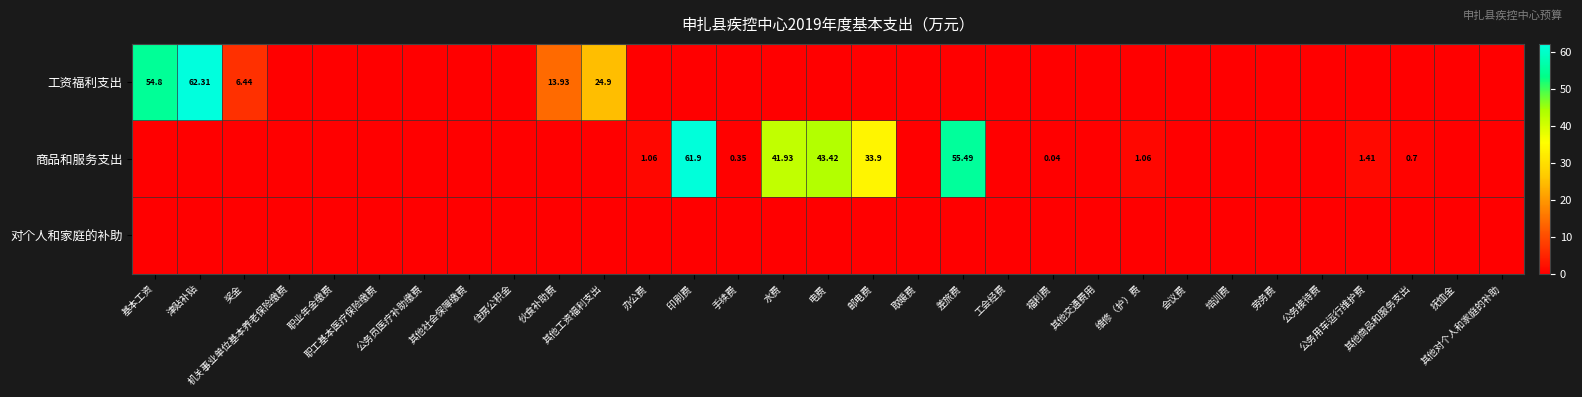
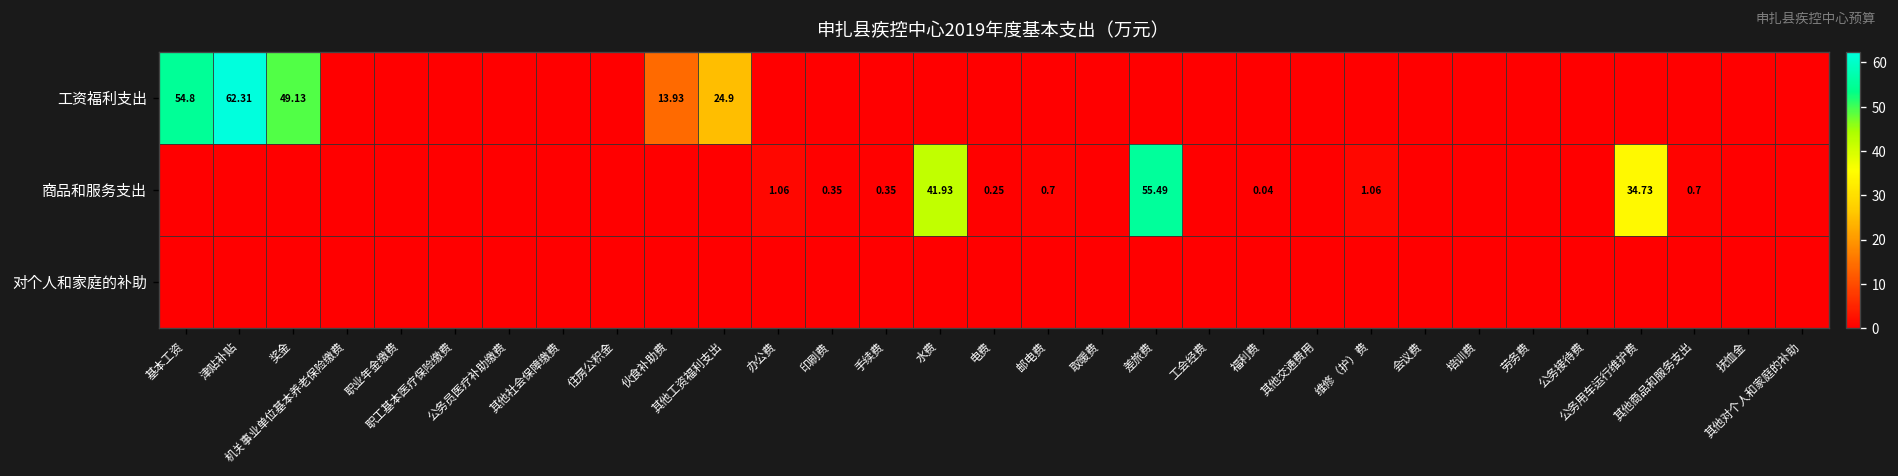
  {
    "工资福利支出": {
      "基本工资": 54.8,
      "津贴补贴": 62.31,
-     "奖金": 6.44,
+     "奖金": 49.13,
      "伙食补助费": 13.93,
      "其他工资福利支出": 24.9
    },
    "商品和服务支出": {
      "办公费": 1.06,
-     "印刷费": 61.9,
+     "印刷费": 0.35,
      "手续费": 0.35,
      "水费": 41.93,
-     "电费": 43.42,
-     "邮电费": 33.9,
+     "电费": 0.25,
+     "邮电费": 0.7,
      "差旅费": 55.49,
      "福利费": 0.04,
      "维修（护）费": 1.06,
-     "公务用车运行维护费": 1.41,
+     "公务用车运行维护费": 34.73,
      "其他商品和服务支出": 0.7
    }
  }
